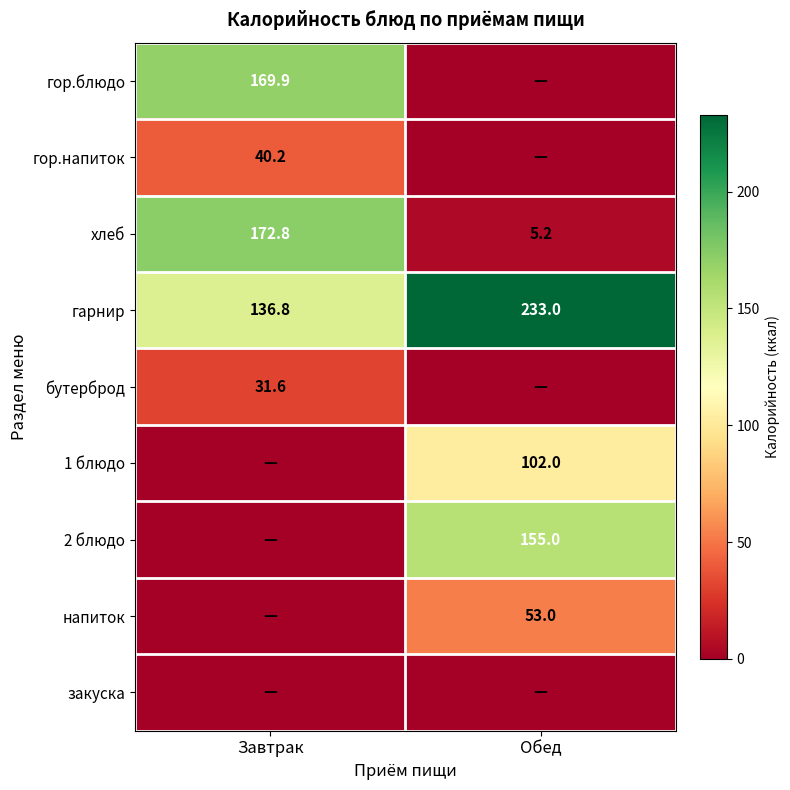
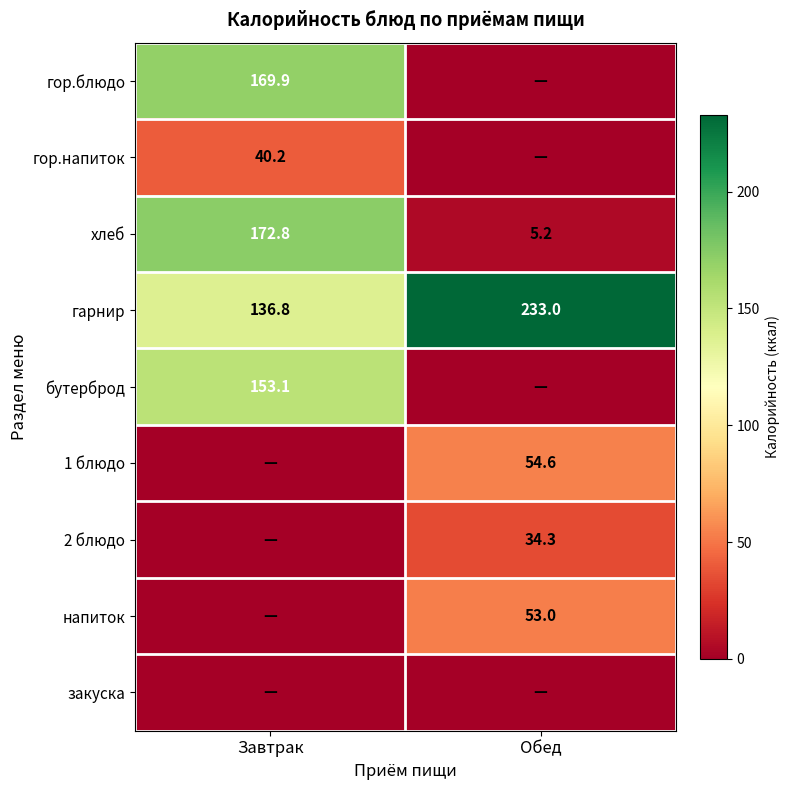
  {
    "гор.блюдо": {
      "Завтрак": 169.9
    },
    "гор.напиток": {
      "Завтрак": 40.2
    },
    "хлеб": {
      "Завтрак": 172.8,
      "Обед": 5.2
    },
    "гарнир": {
      "Завтрак": 136.8,
      "Обед": 233.0
    },
    "бутерброд": {
-     "Завтрак": 31.6
+     "Завтрак": 153.1
    },
    "1 блюдо": {
-     "Обед": 102.0
+     "Обед": 54.6
    },
    "2 блюдо": {
-     "Обед": 155.0
+     "Обед": 34.3
    },
    "напиток": {
      "Обед": 53.0
    }
  }
